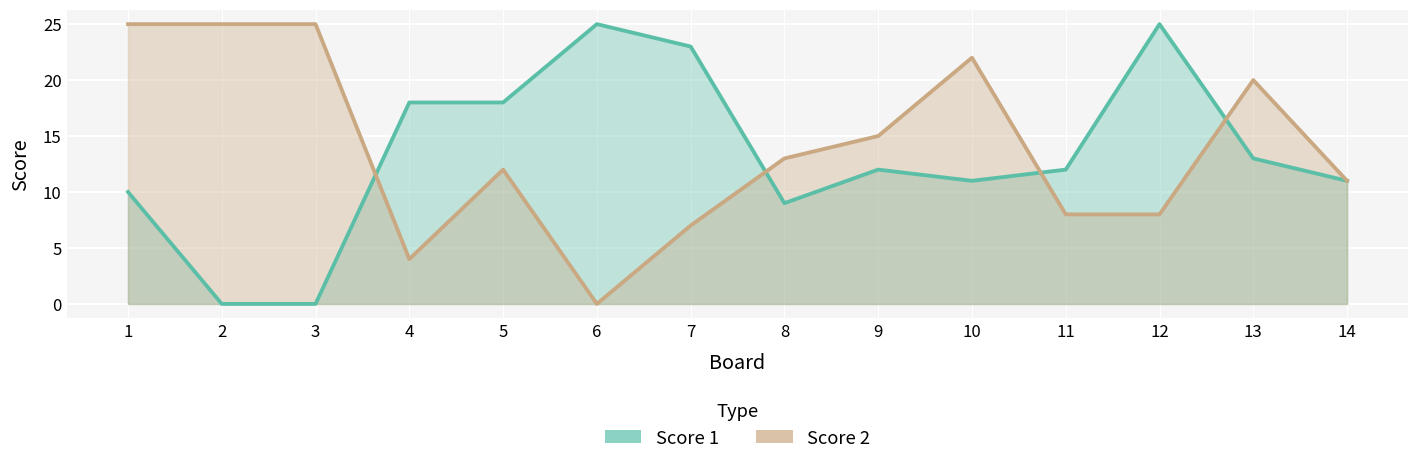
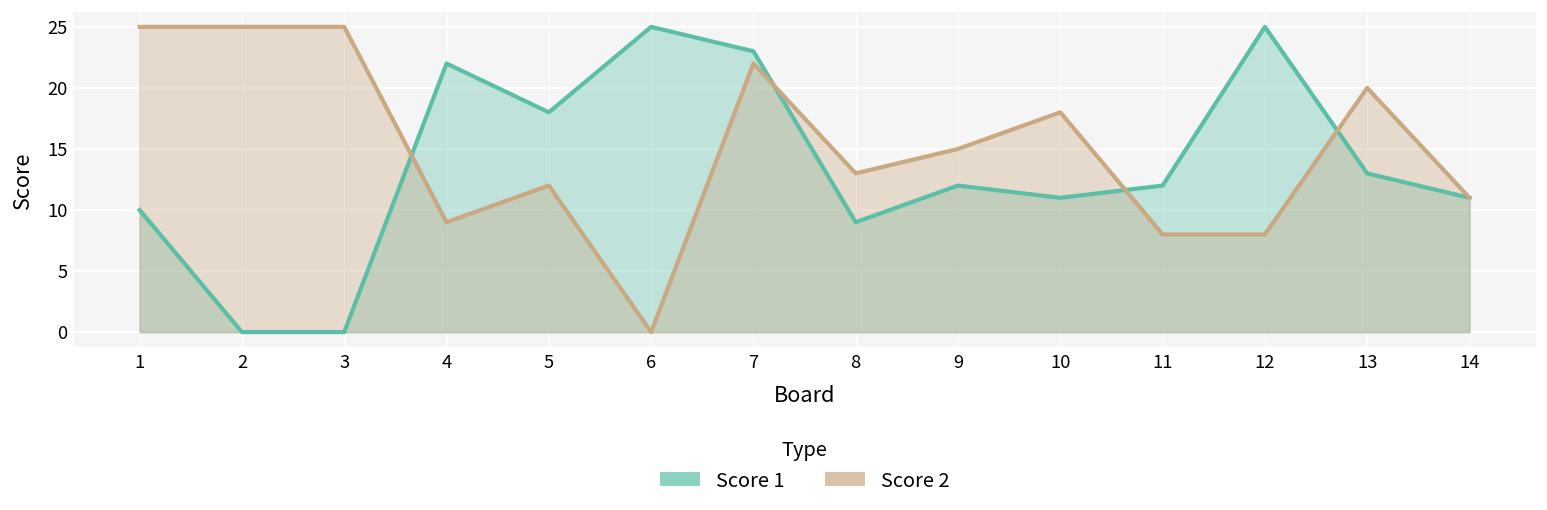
  {
    "Score 1": {
      "1": 10,
      "2": 0,
      "3": 0,
-     "4": 18,
+     "4": 22,
      "5": 18,
      "6": 25,
      "7": 23,
      "8": 9,
      "9": 12,
      "10": 11,
      "11": 12,
      "12": 25,
      "13": 13
    },
    "Score 2": {
      "1": 25,
      "2": 25,
      "3": 25,
-     "4": 4,
+     "4": 9,
      "5": 12,
      "6": 0,
-     "7": 7,
+     "7": 22,
      "8": 13,
      "9": 15,
-     "10": 22,
+     "10": 18,
      "11": 8,
      "12": 8,
      "13": 20
    }
  }
